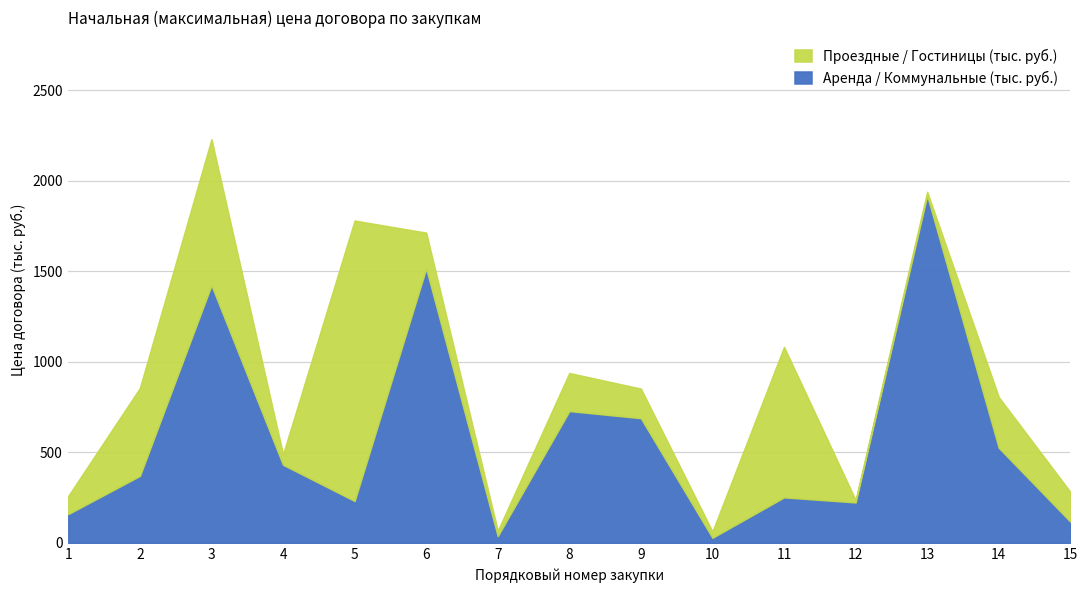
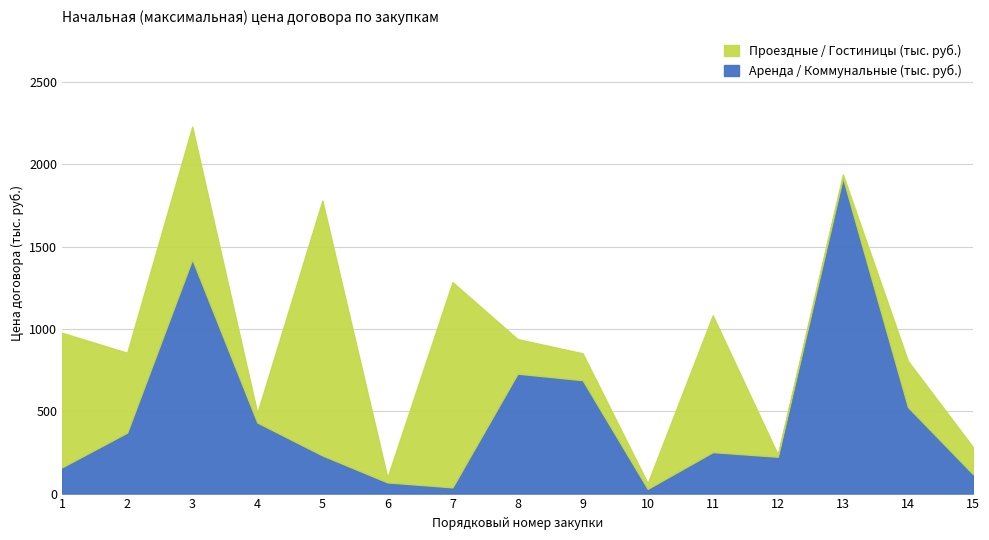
  {
    "Аренда / Коммунальные (тыс. руб.)": {
      "1": 160,
      "2": 370,
      "3": 1420,
      "4": 430,
      "5": 230,
-     "6": 1520,
+     "6": 70,
      "7": 40,
      "8": 730,
      "9": 690,
      "10": 30,
      "11": 250,
      "13": 1920,
      "14": 530,
      "15": 120
    },
    "Проездные / Гостиницы (тыс. руб.)": {
-     "1": 100,
+     "1": 820,
      "2": 480,
      "3": 810,
      "4": 60,
      "5": 1550,
-     "6": 200,
-     "7": 30,
+     "6": 30,
+     "7": 1250,
      "8": 210,
      "9": 160,
      "10": 30,
      "11": 830,
      "13": 20,
      "14": 280,
      "15": 160
    }
  }
